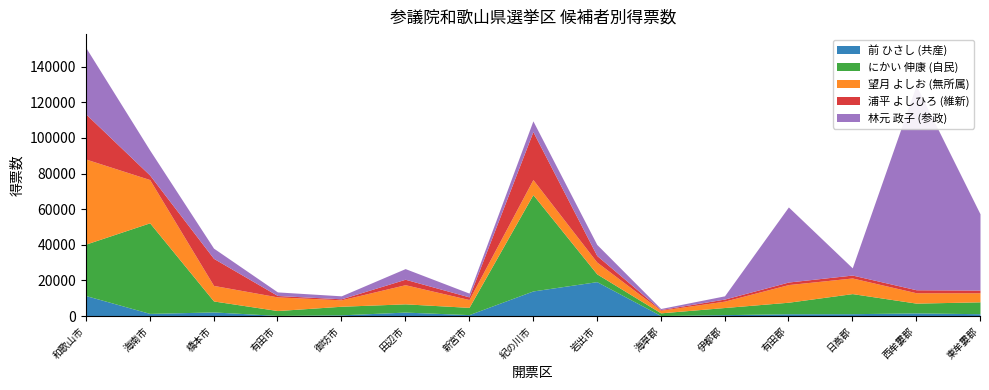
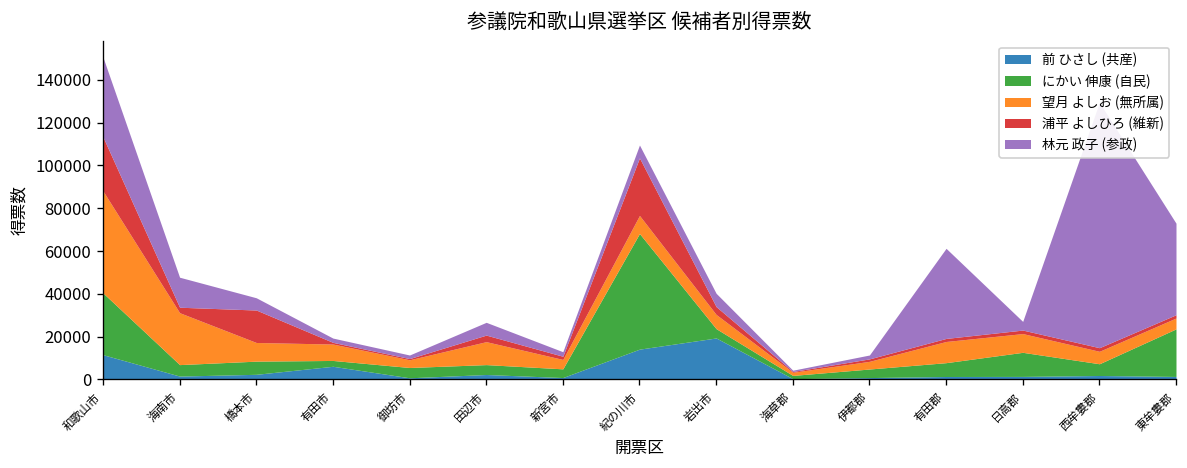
  {
    "前 ひさし (共産)": {
      "和歌山市": 12000,
      "海南市": 2000,
      "橋本市": 2000,
-     "有田市": 0,
+     "有田市": 6000,
      "田辺市": 2000,
      "紀の川市": 14000,
      "岩出市": 19000,
      "西牟婁郡": 2000
    },
    "にかい 伸康 (自民)": {
      "和歌山市": 29000,
-     "海南市": 51000,
+     "海南市": 5000,
      "橋本市": 6000,
      "有田市": 3000,
      "御坊市": 5000,
      "田辺市": 5000,
      "新宮市": 4000,
      "紀の川市": 54000,
      "岩出市": 4000,
      "海草郡": 2000,
      "伊都郡": 4000,
      "有田郡": 6000,
      "日高郡": 11000,
      "西牟婁郡": 5000,
-     "東牟婁郡": 7000
+     "東牟婁郡": 22000
    },
    "望月 よしお (無所属)": {
      "和歌山市": 48000,
      "海南市": 24000,
      "橋本市": 9000,
      "田辺市": 11000,
      "新宮市": 4000,
      "紀の川市": 8000,
      "岩出市": 7000,
      "有田郡": 10000,
      "日高郡": 9000,
      "西牟婁郡": 6000,
      "東牟婁郡": 5000
    },
    "浦平 よしひろ (維新)": {
      "和歌山市": 25000,
      "海南市": 3000,
      "橋本市": 15000,
      "田辺市": 3000,
      "新宮市": 1000,
      "紀の川市": 27000,
      "岩出市": 4000,
      "有田郡": 1000,
      "日高郡": 2000,
      "西牟婁郡": 2000,
      "東牟婁郡": 2000
    },
    "林元 政子 (参政)": {
      "和歌山市": 37000,
      "海南市": 14000,
      "橋本市": 6000,
      "有田市": 2000,
      "御坊市": 2000,
      "田辺市": 6000,
      "新宮市": 2000,
      "紀の川市": 6000,
      "岩出市": 6000,
      "伊都郡": 2000,
      "有田郡": 42000,
      "日高郡": 4000,
      "東牟婁郡": 43000
    }
  }
